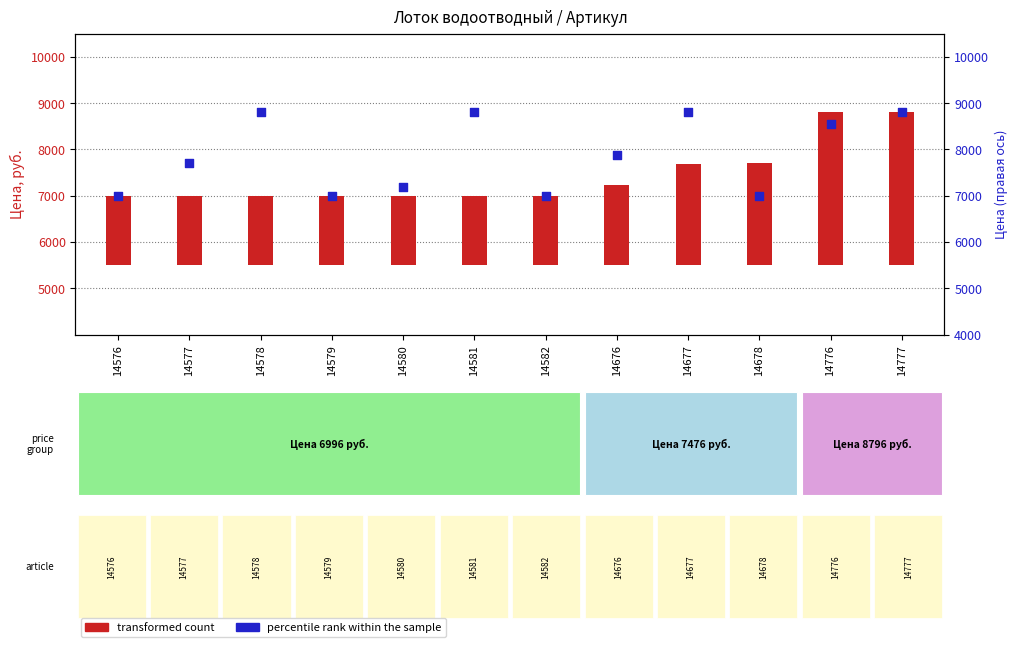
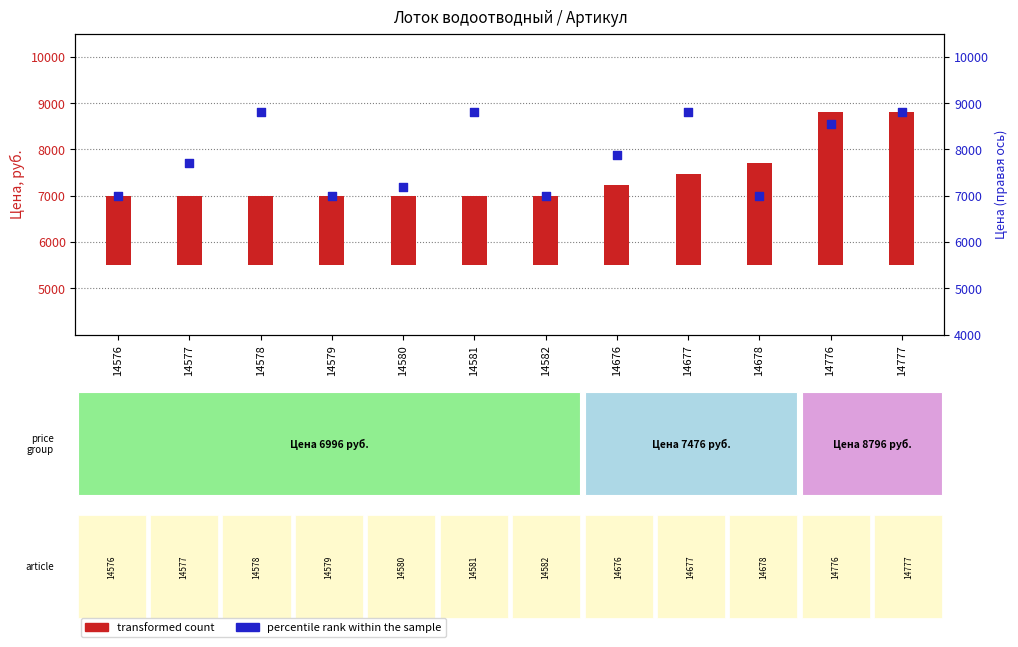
  {
    "transformed count": {
      "14576": 7000,
      "14577": 7000,
      "14578": 7000,
      "14579": 7000,
      "14580": 7000,
      "14581": 7000,
      "14582": 7000,
      "14676": 7200,
-     "14677": 7700,
+     "14677": 7500,
      "14678": 7700,
      "14776": 8800,
      "14777": 8800
    }
  }
